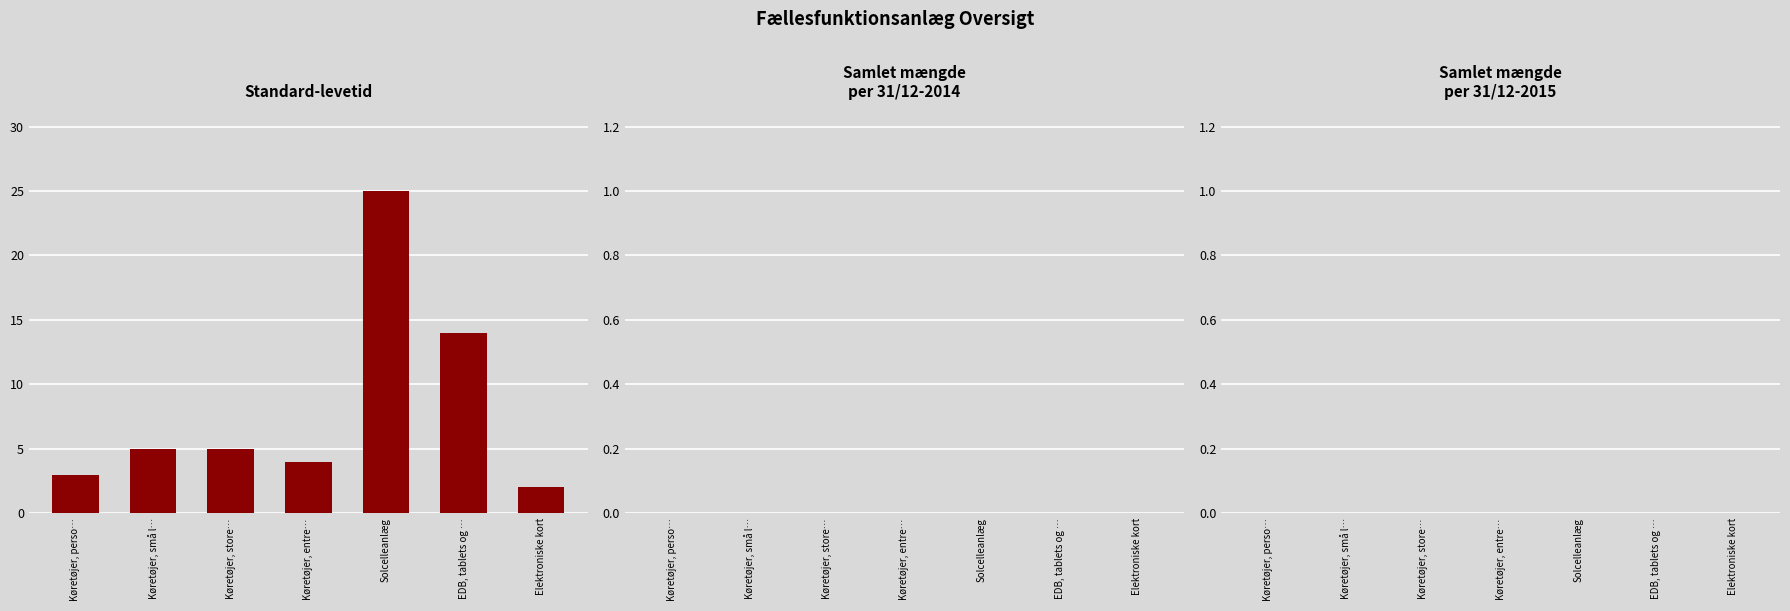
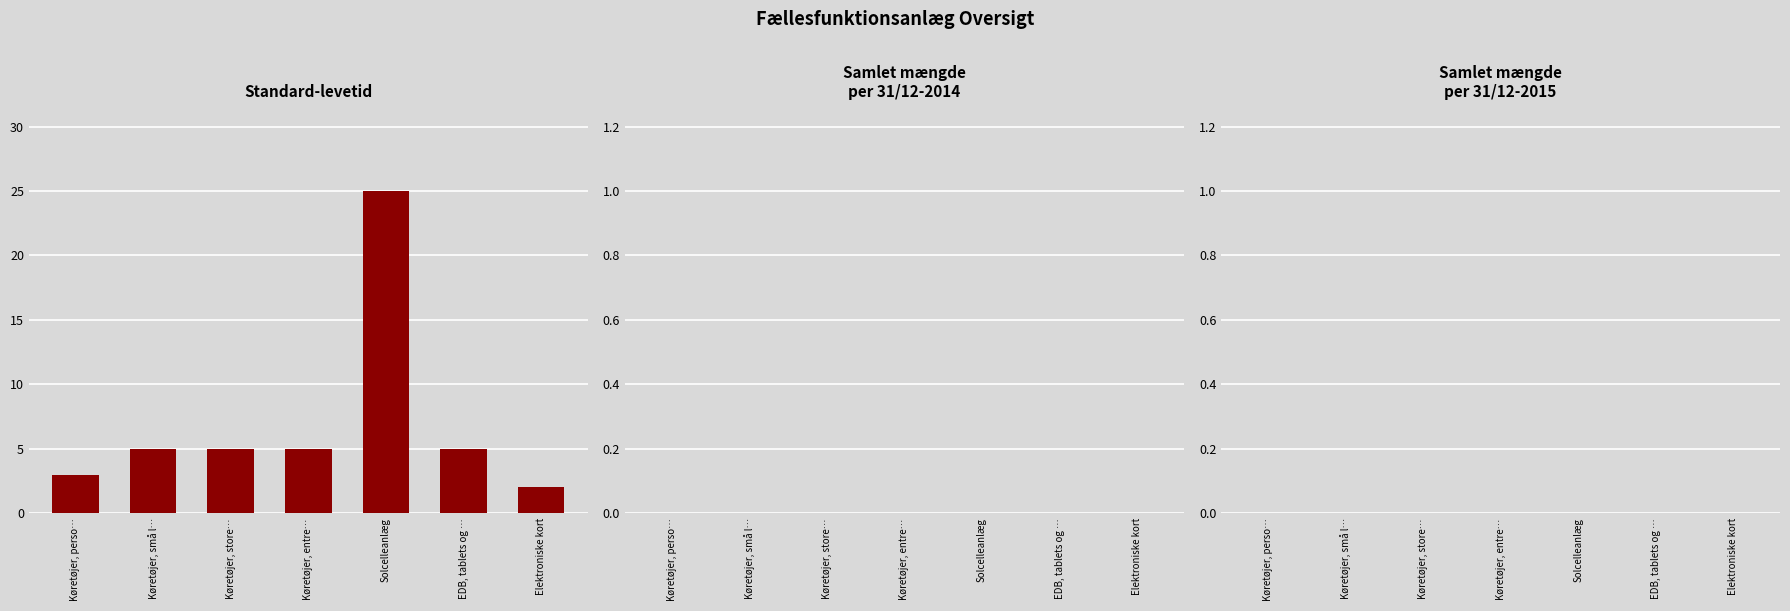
  {
    "Standard-levetid": {
      "Køretøjer, perso…": 3,
      "Køretøjer, små l…": 5,
      "Køretøjer, store…": 5,
-     "Køretøjer, entre…": 4,
+     "Køretøjer, entre…": 5,
      "Solcelleanlæg": 25,
-     "EDB, tablets og …": 14,
+     "EDB, tablets og …": 5,
      "Elektroniske kort": 2
    },
    "Samlet mængde per 31/12-2014": {
      "Køretøjer, perso…": 0.00,
      "Køretøjer, små l…": 0.00,
      "Køretøjer, store…": 0.00,
      "Køretøjer, entre…": 0.00,
      "Solcelleanlæg": 0.00,
      "EDB, tablets og …": 0.00,
      "Elektroniske kort": 0.00
    },
    "Samlet mængde per 31/12-2015": {
      "Køretøjer, perso…": 0.00,
      "Køretøjer, små l…": 0.00,
      "Køretøjer, store…": 0.00,
      "Køretøjer, entre…": 0.00,
      "Solcelleanlæg": 0.00,
      "EDB, tablets og …": 0.00,
      "Elektroniske kort": 0.00
    }
  }
